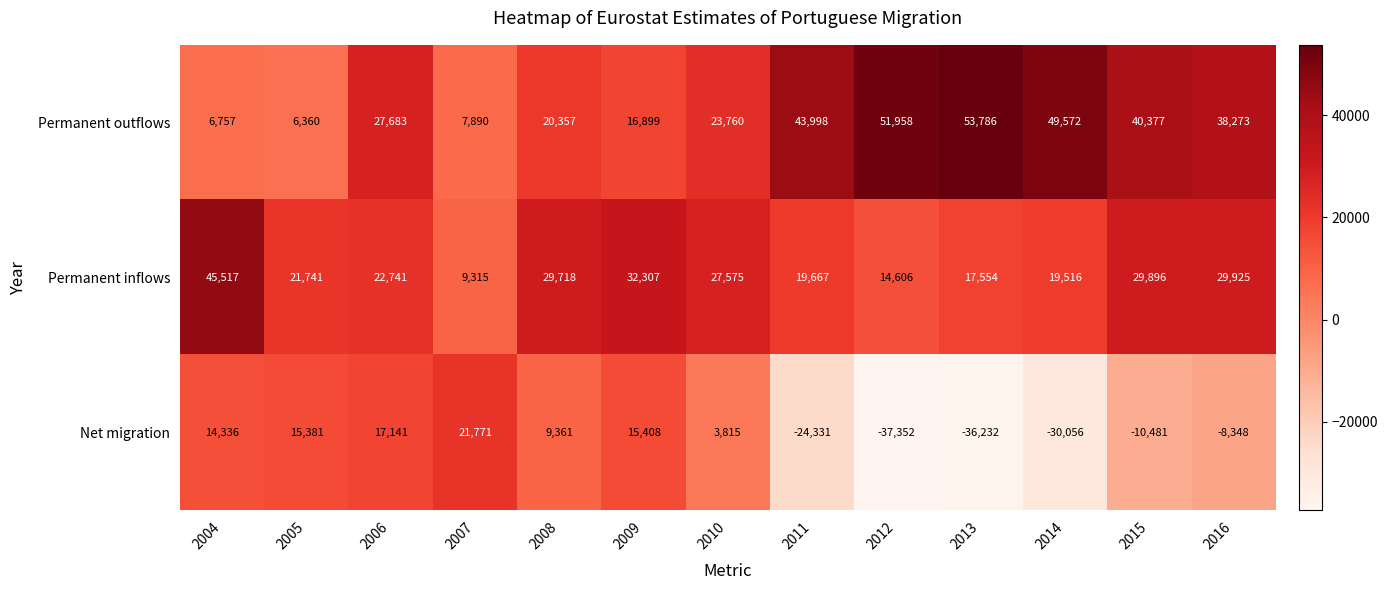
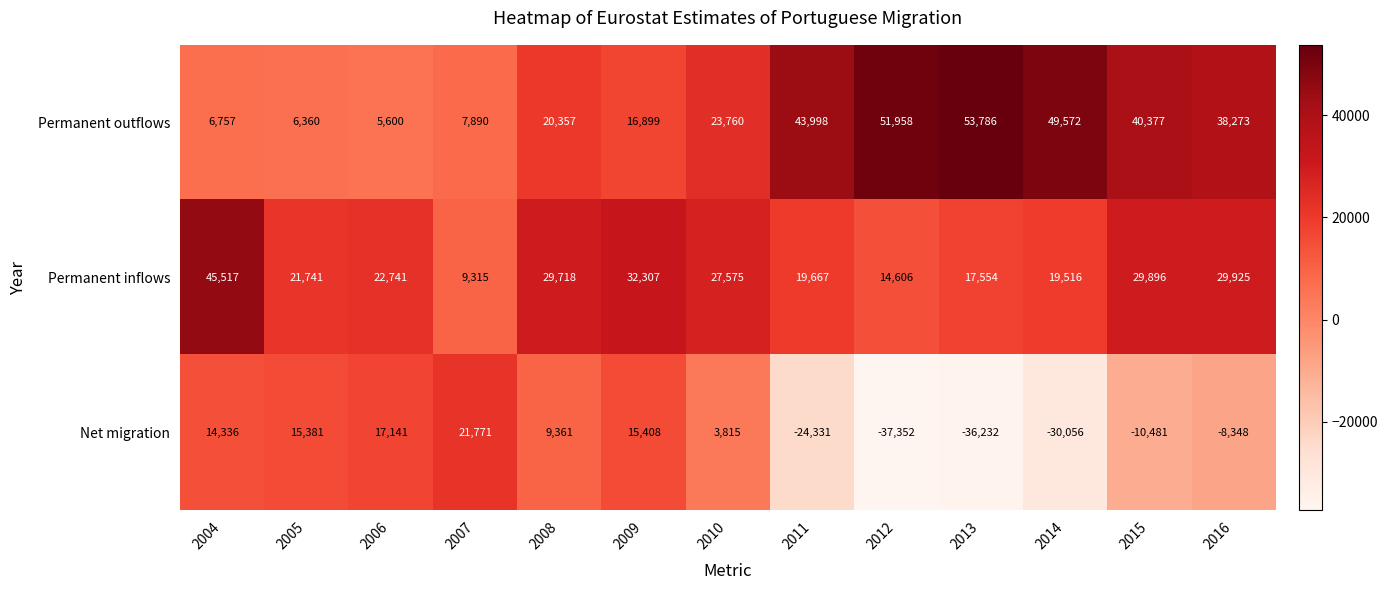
  {
    "Permanent outflows": {
      "2004": "6,757",
      "2005": "6,360",
-     "2006": "27,683",
+     "2006": "5,600",
      "2007": "7,890",
      "2008": "20,357",
      "2009": "16,899",
      "2010": "23,760",
      "2011": "43,998",
      "2012": "51,958",
      "2013": "53,786",
      "2014": "49,572",
      "2015": "40,377",
      "2016": "38,273"
    },
    "Permanent inflows": {
      "2004": "45,517",
      "2005": "21,741",
      "2006": "22,741",
      "2007": "9,315",
      "2008": "29,718",
      "2009": "32,307",
      "2010": "27,575",
      "2011": "19,667",
      "2012": "14,606",
      "2013": "17,554",
      "2014": "19,516",
      "2015": "29,896",
      "2016": "29,925"
    },
    "Net migration": {
      "2004": "14,336",
      "2005": "15,381",
      "2006": "17,141",
      "2007": "21,771",
      "2008": "9,361",
      "2009": "15,408",
      "2010": "3,815",
      "2011": "-24,331",
      "2012": "-37,352",
      "2013": "-36,232",
      "2014": "-30,056",
      "2015": "-10,481",
      "2016": "-8,348"
    }
  }
